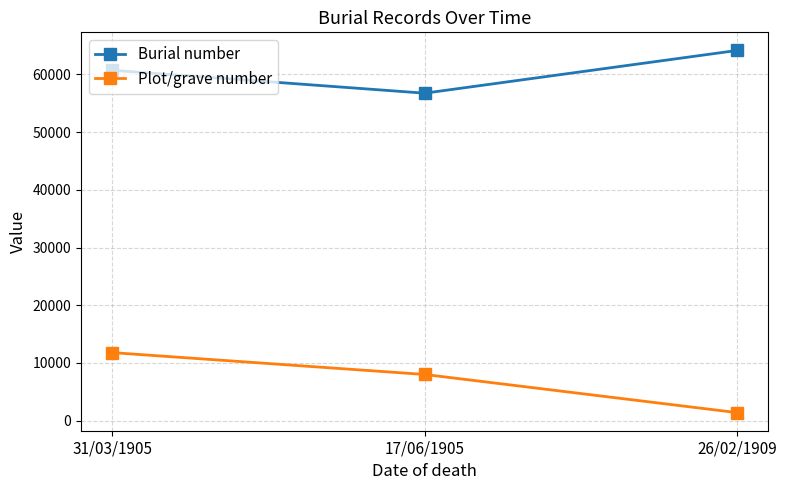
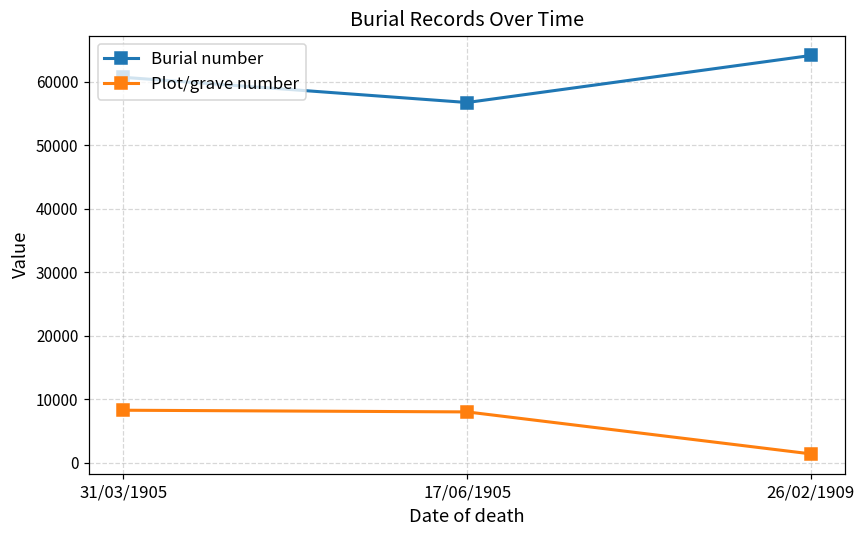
  {
    "Burial number": {
      "17/06/1905": 57000,
      "26/02/1909": 64000
    },
    "Plot/grave number": {
-     "31/03/1905": 12000,
+     "31/03/1905": 8000,
      "17/06/1905": 8000,
      "26/02/1909": 1000
    }
  }
